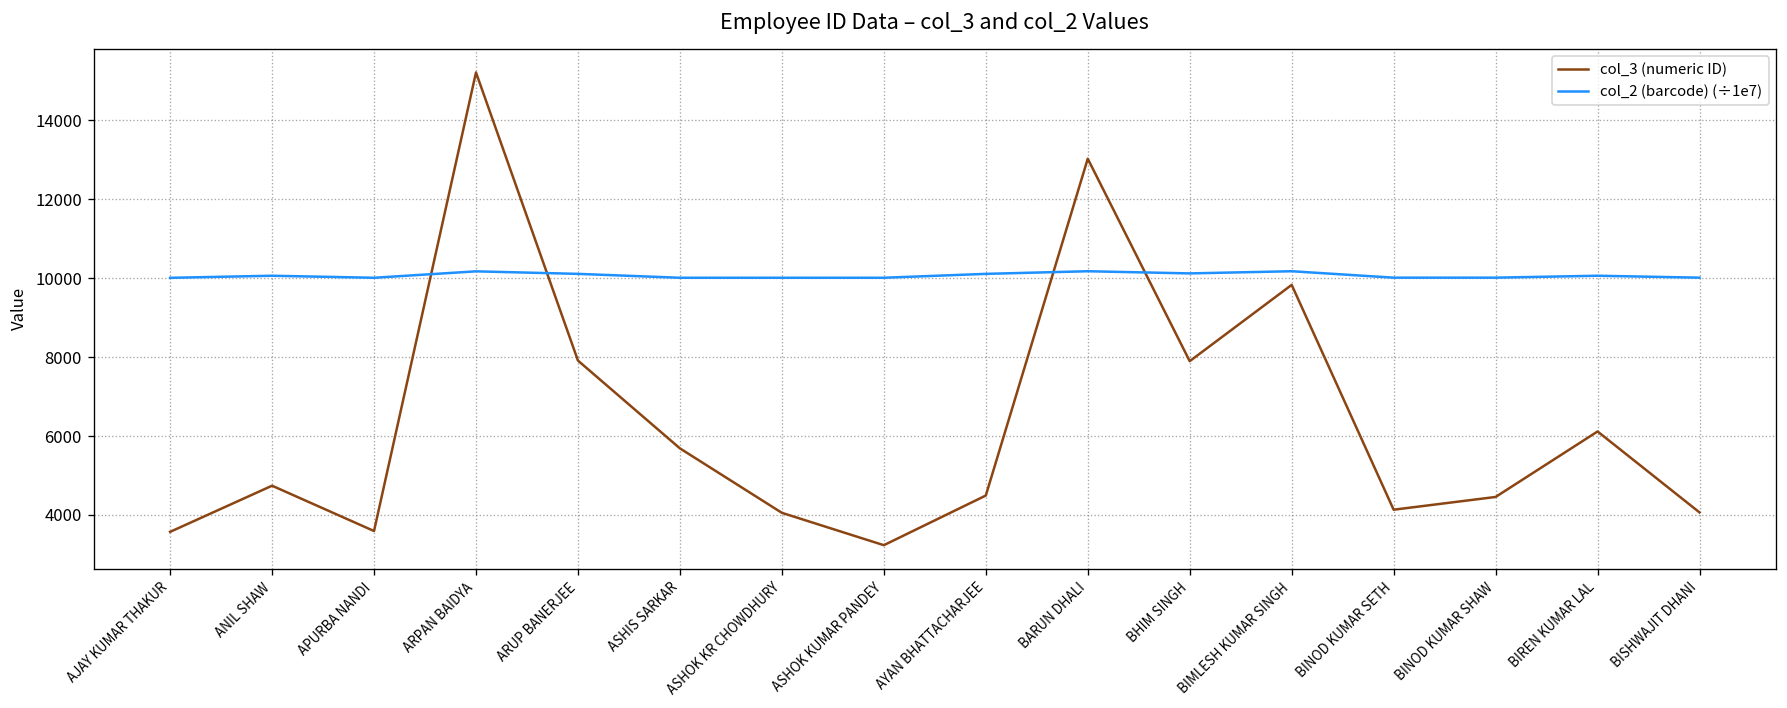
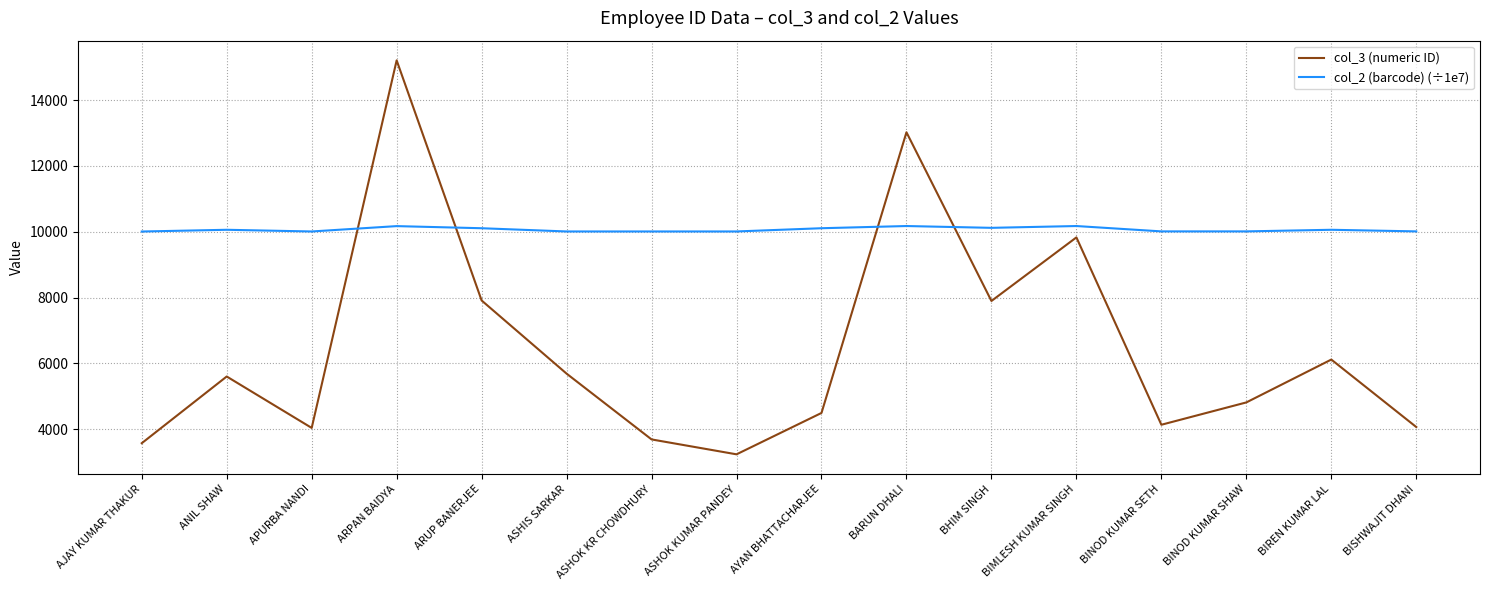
  {
    "col_3 (numeric ID)": {
      "AJAY KUMAR THAKUR": 3600,
-     "ANIL SHAW": 4700,
-     "APURBA NANDI": 3600,
+     "ANIL SHAW": 5600,
+     "APURBA NANDI": 4000,
      "ARPAN BAIDYA": 15200,
      "ARUP BANERJEE": 7900,
      "ASHIS SARKAR": 5700,
-     "ASHOK KR CHOWDHURY": 4100,
+     "ASHOK KR CHOWDHURY": 3700,
      "ASHOK KUMAR PANDEY": 3200,
      "AYAN BHATTACHARJEE": 4500,
      "BARUN DHALI": 13000,
      "BHIM SINGH": 7900,
      "BIMLESH KUMAR SINGH": 9800,
      "BINOD KUMAR SETH": 4100,
-     "BINOD KUMAR SHAW": 4500,
+     "BINOD KUMAR SHAW": 4800,
      "BIREN KUMAR LAL": 6100,
      "BISHWAJIT DHANI": 4100
    },
    "col_2 (barcode) (÷1e7)": {
      "AJAY KUMAR THAKUR": 10000,
      "ANIL SHAW": 10100,
      "APURBA NANDI": 10000,
      "ARPAN BAIDYA": 10200,
      "ARUP BANERJEE": 10100,
      "ASHIS SARKAR": 10000,
      "ASHOK KR CHOWDHURY": 10000,
      "ASHOK KUMAR PANDEY": 10000,
      "AYAN BHATTACHARJEE": 10100,
      "BARUN DHALI": 10200,
      "BHIM SINGH": 10100,
      "BIMLESH KUMAR SINGH": 10200,
      "BINOD KUMAR SETH": 10000,
      "BINOD KUMAR SHAW": 10000,
      "BIREN KUMAR LAL": 10100,
      "BISHWAJIT DHANI": 10000
    }
  }
